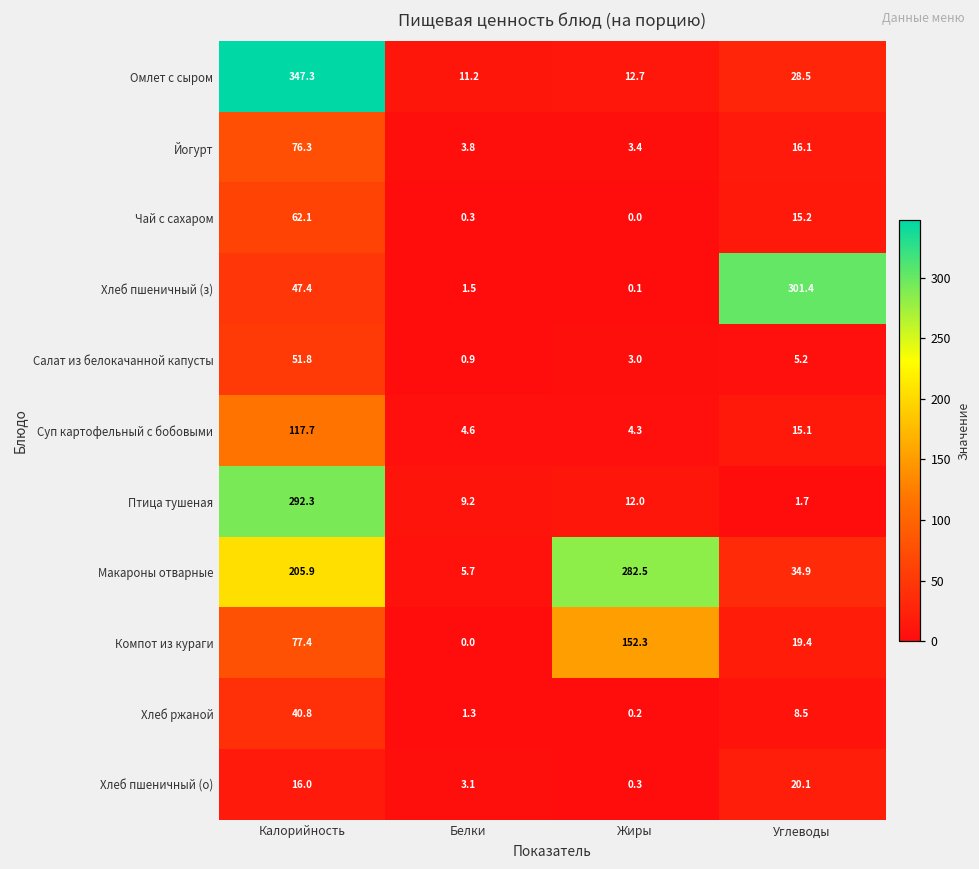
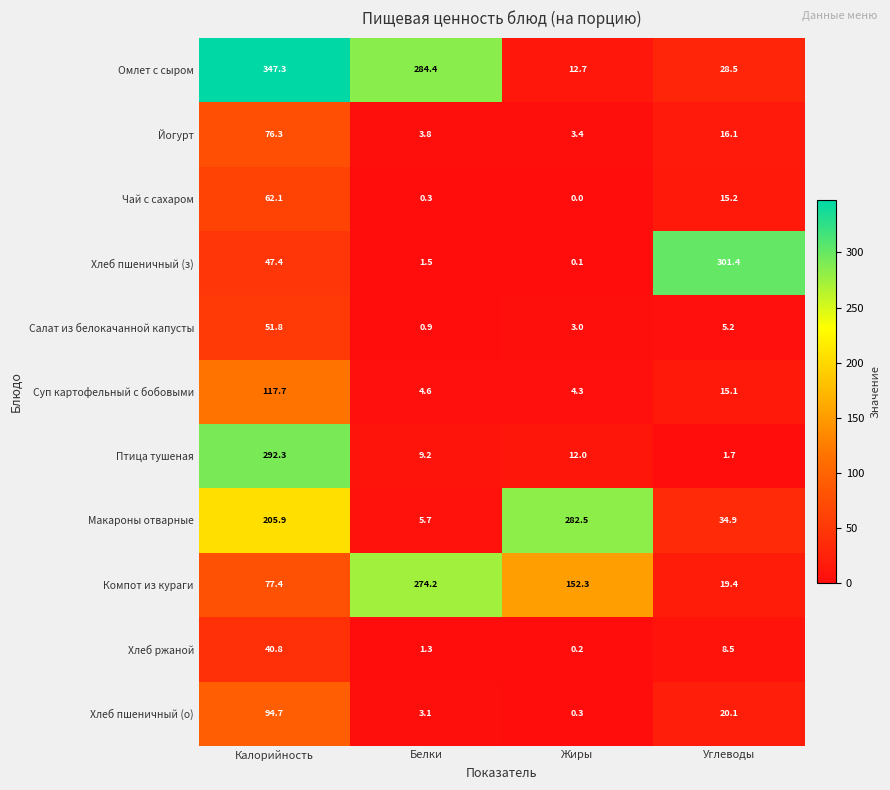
  {
    "Омлет с сыром": {
      "Калорийность": 347.3,
-     "Белки": 11.2,
+     "Белки": 284.4,
      "Жиры": 12.7,
      "Углеводы": 28.5
    },
    "Йогурт": {
      "Калорийность": 76.3,
      "Белки": 3.8,
      "Жиры": 3.4,
      "Углеводы": 16.1
    },
    "Чай с сахаром": {
      "Калорийность": 62.1,
      "Белки": 0.3,
      "Жиры": 0.0,
      "Углеводы": 15.2
    },
    "Хлеб пшеничный (з)": {
      "Калорийность": 47.4,
      "Белки": 1.5,
      "Жиры": 0.1,
      "Углеводы": 301.4
    },
    "Салат из белокачанной капусты": {
      "Калорийность": 51.8,
      "Белки": 0.9,
      "Жиры": 3.0,
      "Углеводы": 5.2
    },
    "Суп картофельный с бобовыми": {
      "Калорийность": 117.7,
      "Белки": 4.6,
      "Жиры": 4.3,
      "Углеводы": 15.1
    },
    "Птица тушеная": {
      "Калорийность": 292.3,
      "Белки": 9.2,
      "Жиры": 12.0,
      "Углеводы": 1.7
    },
    "Макароны отварные": {
      "Калорийность": 205.9,
      "Белки": 5.7,
      "Жиры": 282.5,
      "Углеводы": 34.9
    },
    "Компот из кураги": {
      "Калорийность": 77.4,
-     "Белки": 0.0,
+     "Белки": 274.2,
      "Жиры": 152.3,
      "Углеводы": 19.4
    },
    "Хлеб ржаной": {
      "Калорийность": 40.8,
      "Белки": 1.3,
      "Жиры": 0.2,
      "Углеводы": 8.5
    },
    "Хлеб пшеничный (о)": {
-     "Калорийность": 16.0,
+     "Калорийность": 94.7,
      "Белки": 3.1,
      "Жиры": 0.3,
      "Углеводы": 20.1
    }
  }
